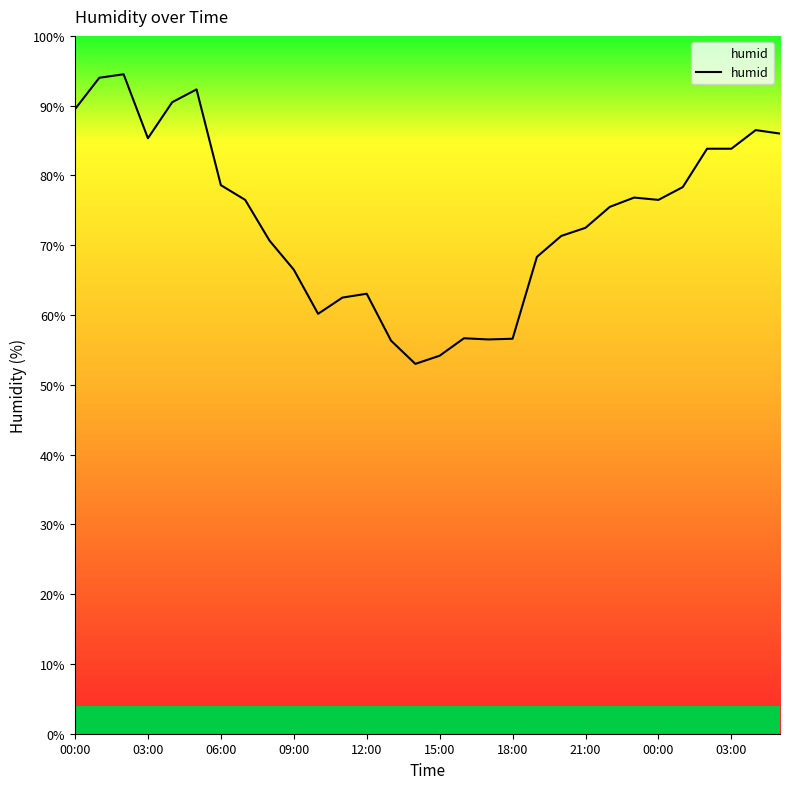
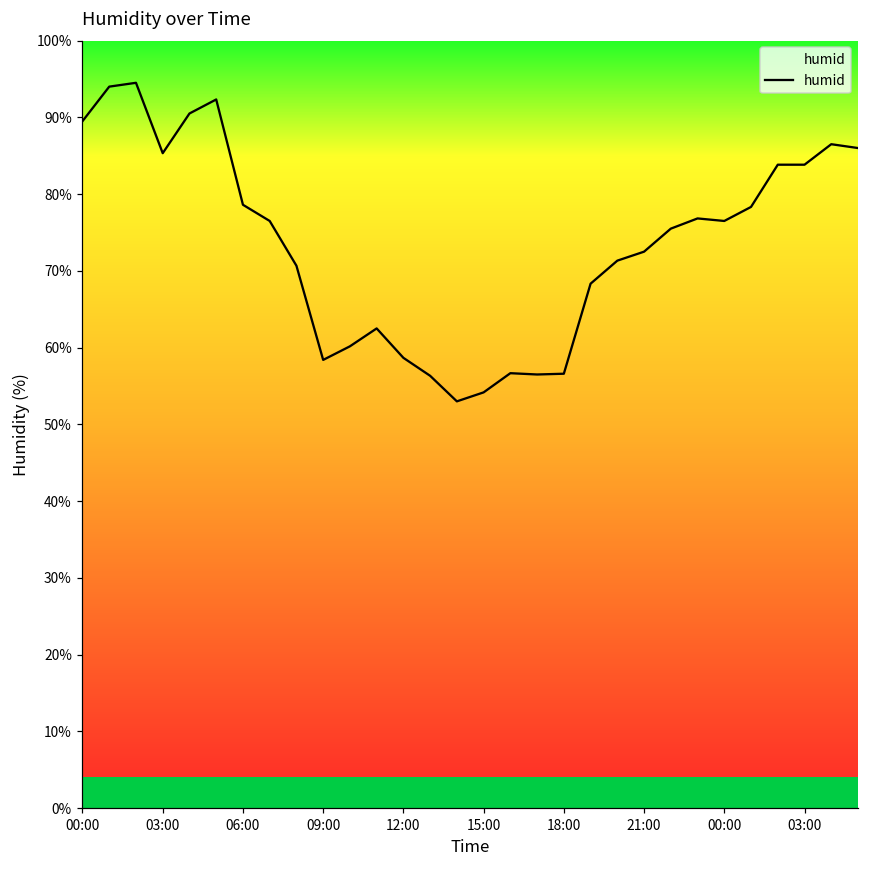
  {
    "06:00": "79%",
-   "09:00": "67%",
-   "12:00": "63%",
+   "09:00": "58%",
+   "12:00": "59%",
    "15:00": "54%",
    "18:00": "57%",
    "21:00": "73%"
  }
